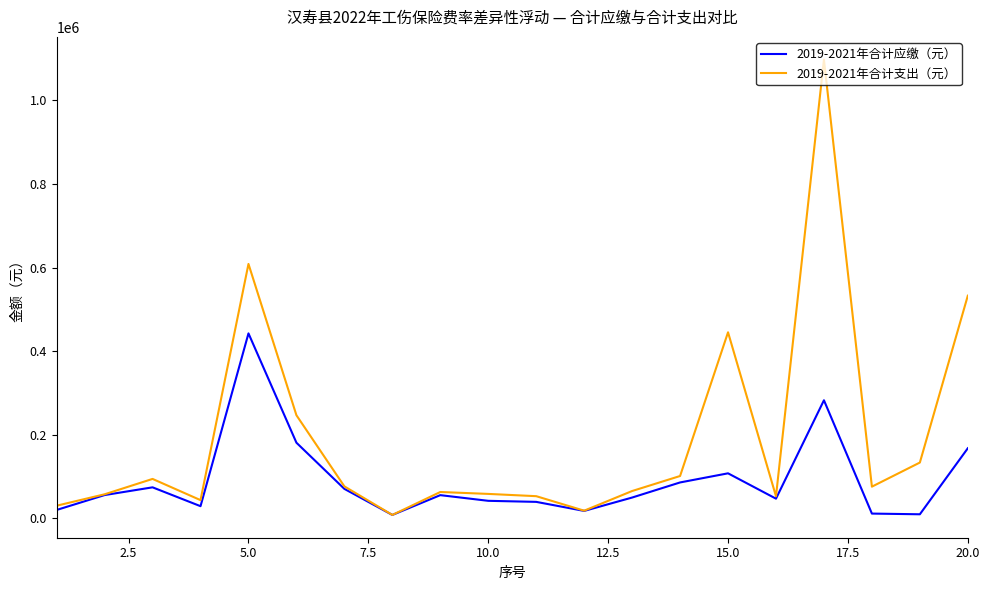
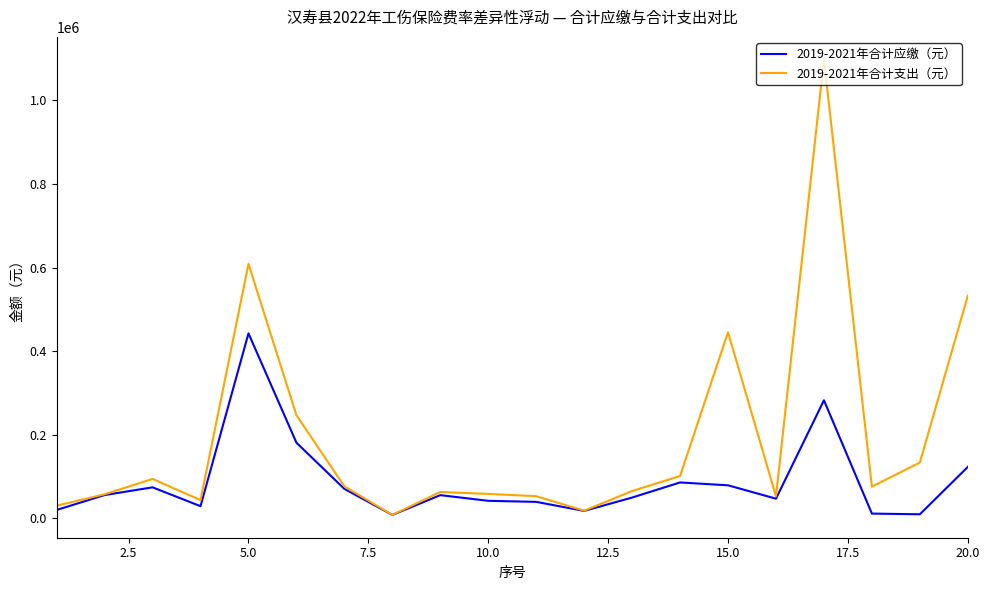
  {
    "2019-2021年合计应缴（元）": {
      "5.0": 440000,
      "10.0": 40000,
-     "15.0": 110000,
-     "20.0": 170000
+     "15.0": 80000,
+     "20.0": 120000
    },
    "2019-2021年合计支出（元）": {
      "5.0": 610000,
      "10.0": 60000,
      "15.0": 450000,
      "20.0": 530000
    }
  }
